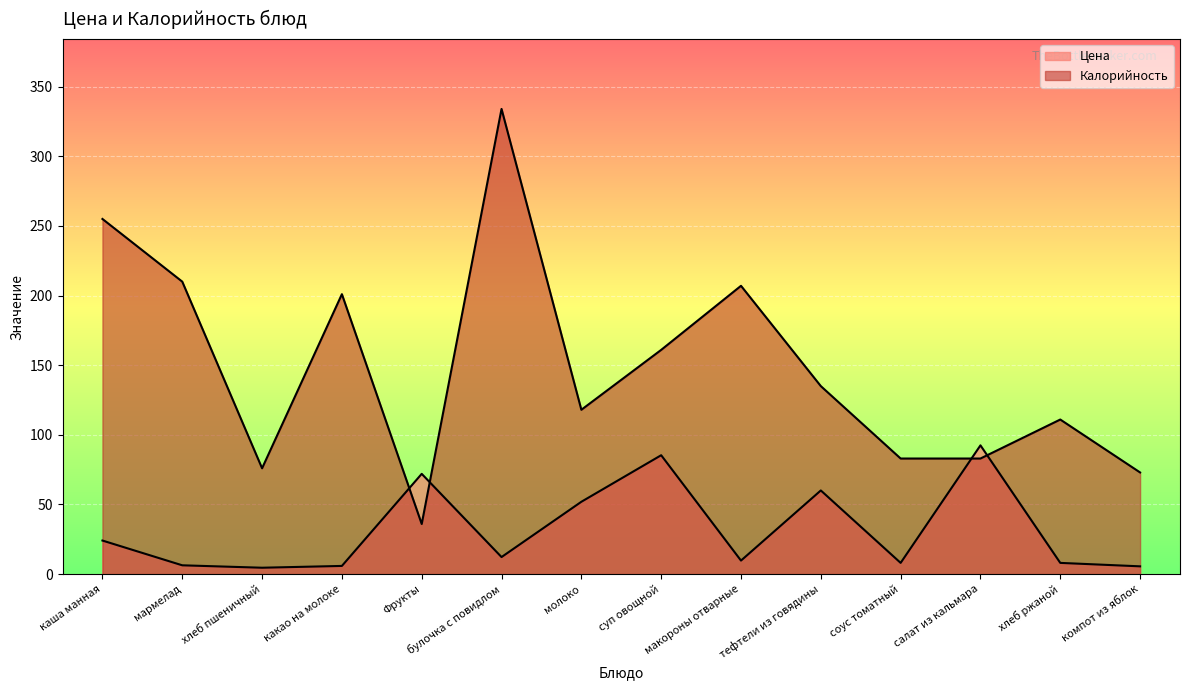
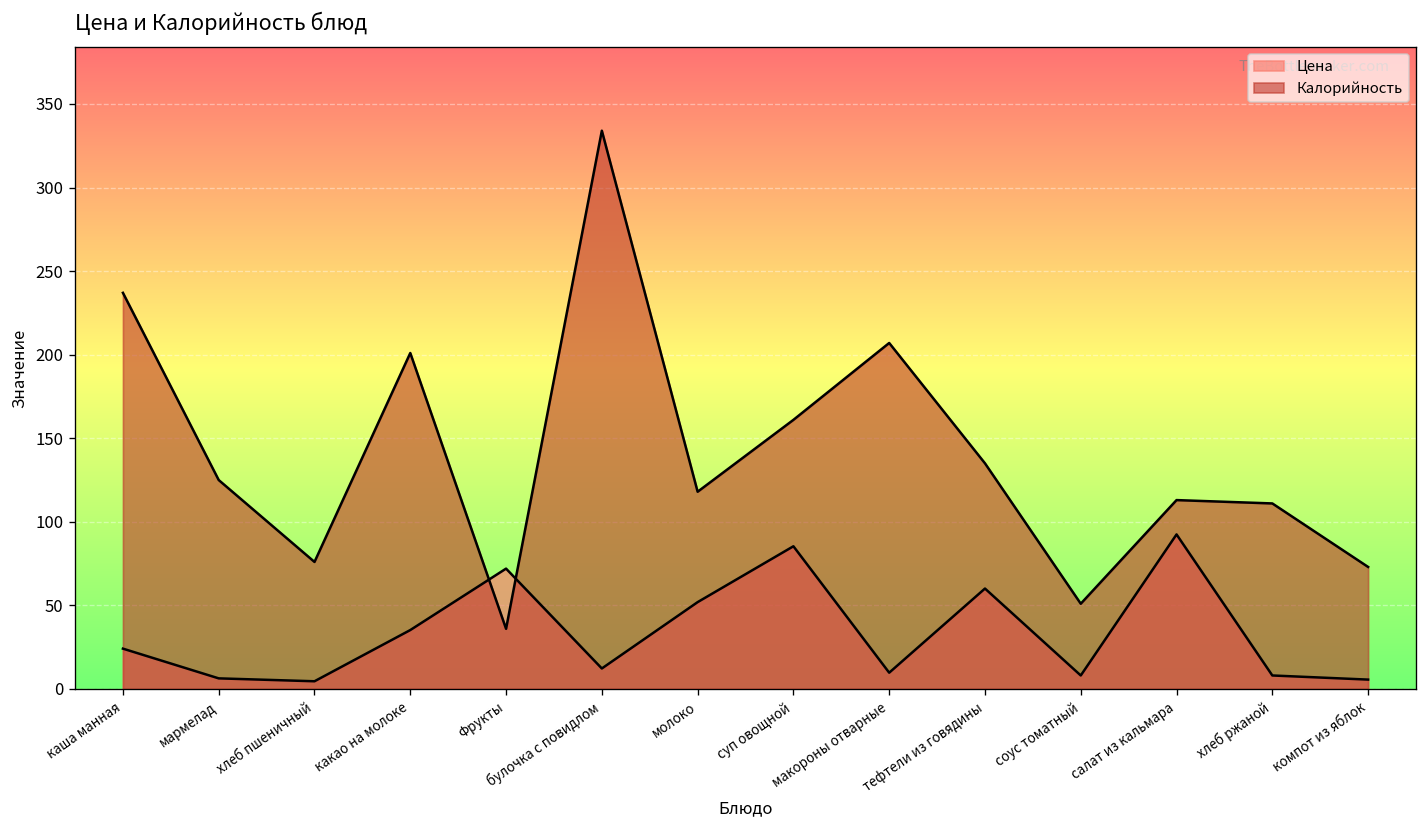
  {
    "Цена": {
      "каша манная": 24,
      "мармелад": 6,
      "хлеб пшеничный": 5,
-     "какао на молоке": 6,
+     "какао на молоке": 35,
      "Фрукты": 72,
      "булочка с повидлом": 12,
      "молоко": 52,
      "суп овощной": 85,
      "макороны отварные": 10,
      "тефтели из говядины": 60,
      "соус томатный": 8,
      "салат из кальмара": 92,
      "хлеб ржаной": 8,
      "компот из яблок": 6
    },
    "Калорийность": {
-     "каша манная": 255,
-     "мармелад": 210,
+     "каша манная": 237,
+     "мармелад": 125,
      "хлеб пшеничный": 76,
      "какао на молоке": 201,
      "Фрукты": 36,
      "булочка с повидлом": 334,
      "молоко": 118,
      "суп овощной": 161,
      "макороны отварные": 207,
      "тефтели из говядины": 135,
-     "соус томатный": 83,
-     "салат из кальмара": 83,
+     "соус томатный": 51,
+     "салат из кальмара": 113,
      "хлеб ржаной": 111,
      "компот из яблок": 73
    }
  }
